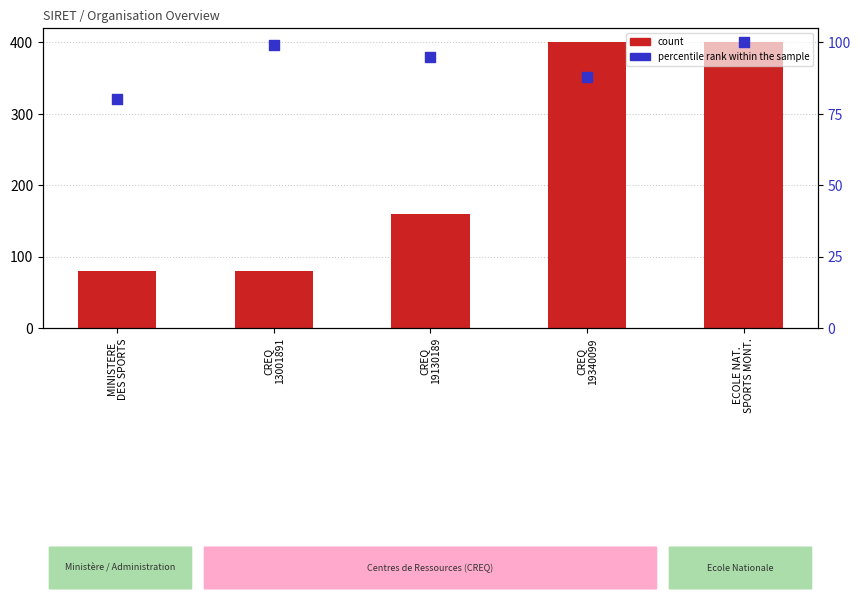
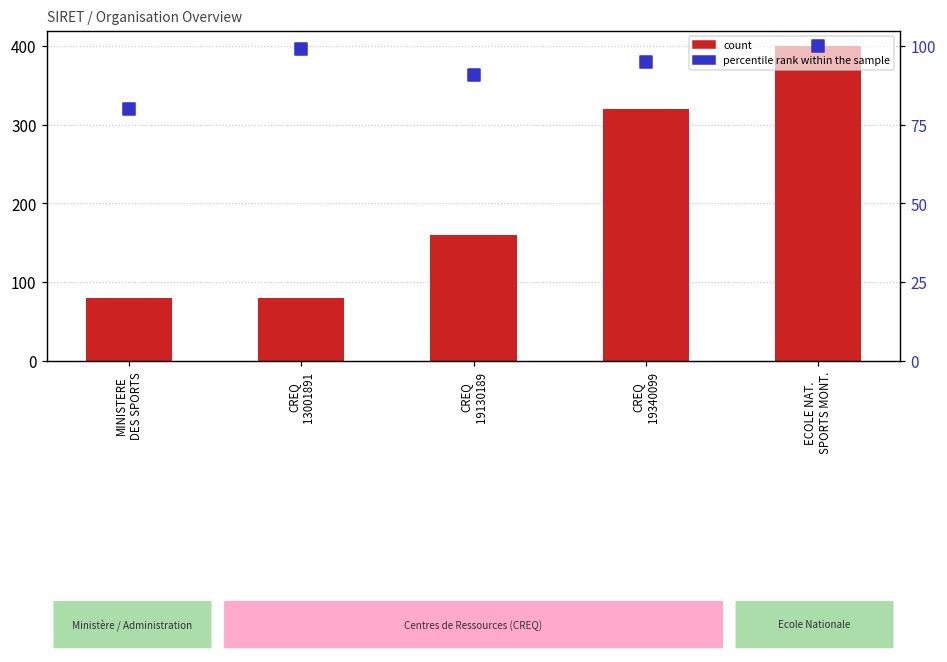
  {
    "count": {
      "MINISTERE DES SPORTS": 80,
      "CREQ 13001891": 80,
      "CREQ 19130189": 160,
-     "CREQ 19340099": 400
+     "CREQ 19340099": 320
    },
    "percentile rank within the sample": {
-     "CREQ 19130189": 95,
-     "CREQ 19340099": 88
+     "CREQ 19130189": 91,
+     "CREQ 19340099": 95
    }
  }
